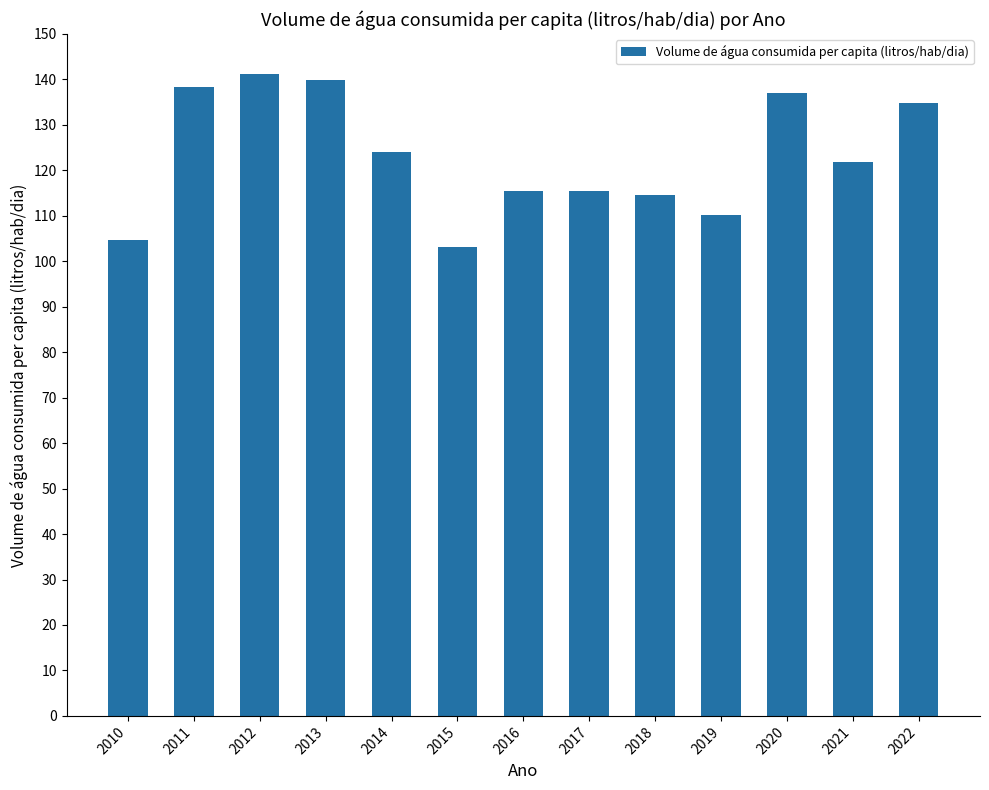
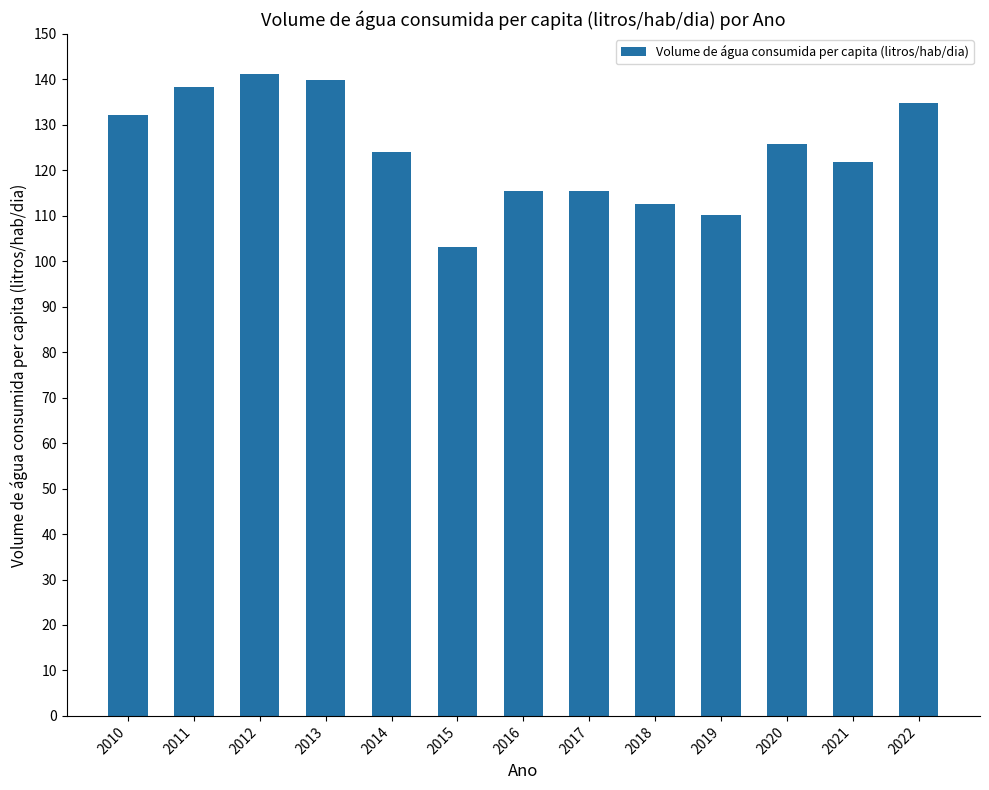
  {
-   "2010": 105,
+   "2010": 132,
    "2011": 138,
    "2012": 141,
    "2013": 140,
    "2014": 124,
    "2015": 103,
    "2016": 115,
    "2017": 115,
-   "2018": 115,
+   "2018": 113,
    "2019": 110,
-   "2020": 137,
+   "2020": 126,
    "2021": 122,
    "2022": 135
  }
